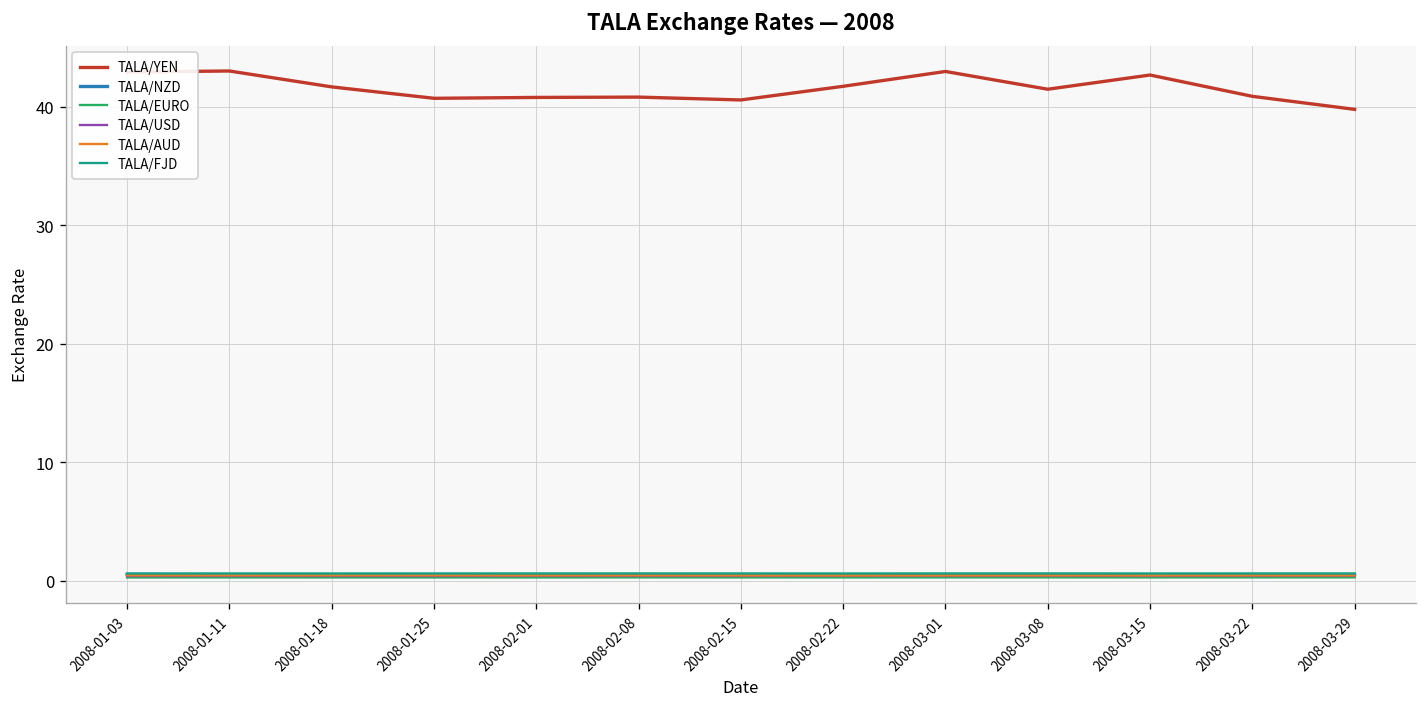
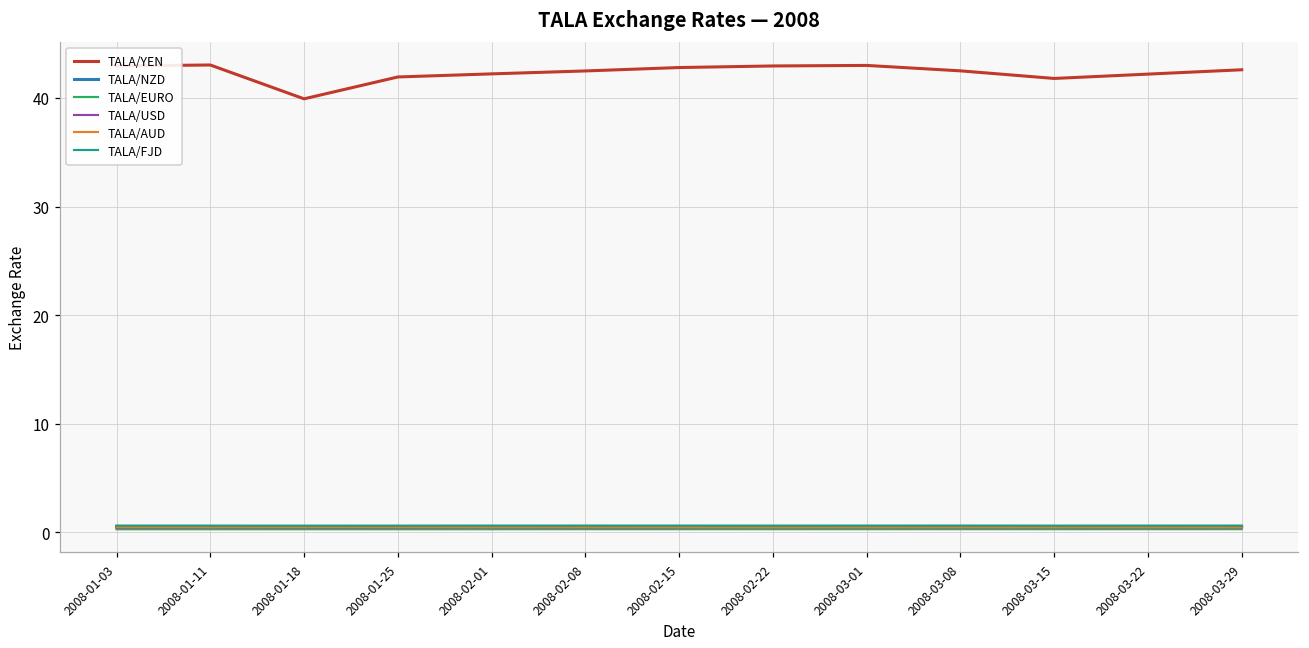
  {
    "TALA/YEN": {
      "2008-01-11": 43,
-     "2008-01-18": 42,
-     "2008-01-25": 41,
-     "2008-02-01": 41,
-     "2008-02-08": 41,
-     "2008-02-15": 41,
-     "2008-02-22": 42,
+     "2008-01-18": 40,
+     "2008-01-25": 42,
+     "2008-02-01": 42,
+     "2008-02-08": 42,
+     "2008-02-15": 43,
+     "2008-02-22": 43,
      "2008-03-01": 43,
-     "2008-03-08": 42,
-     "2008-03-15": 43,
-     "2008-03-22": 41,
-     "2008-03-29": 40
+     "2008-03-08": 43,
+     "2008-03-15": 42,
+     "2008-03-22": 42,
+     "2008-03-29": 43
    }
  }
